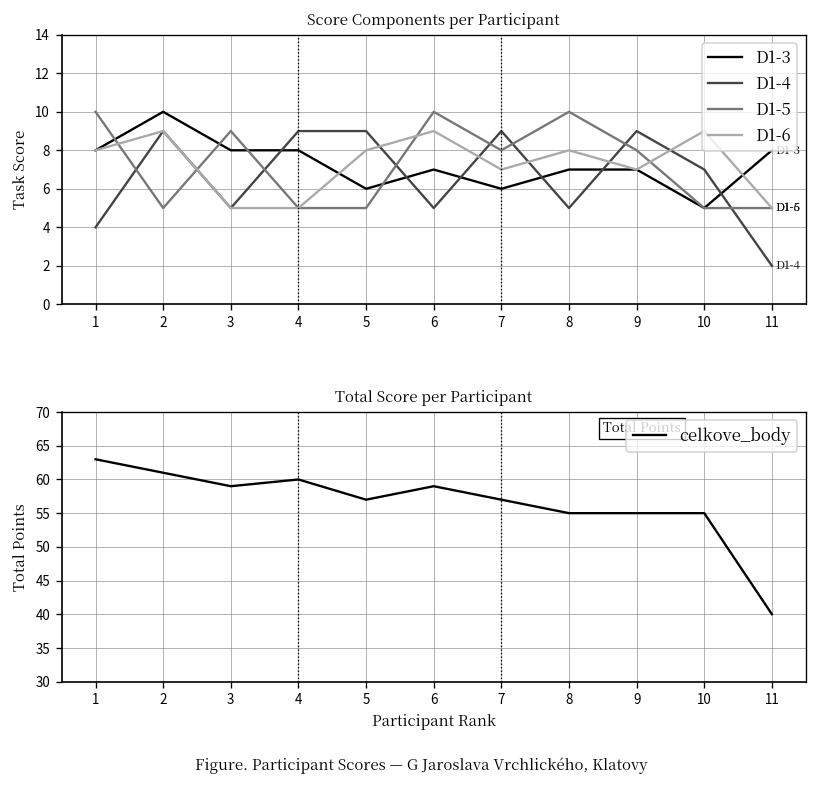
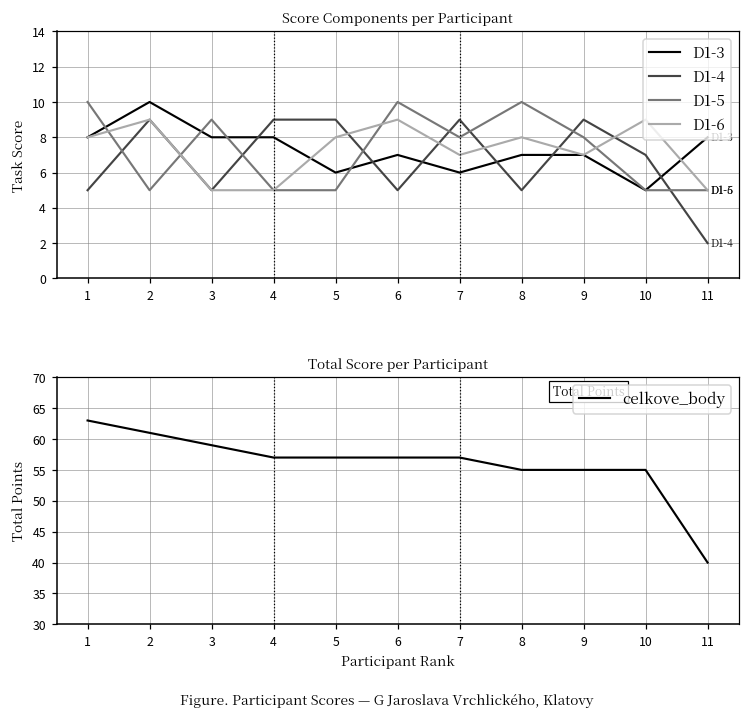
  {
    "Score Components per Participant": {
      "D1-3": {
        "2": 10,
        "3": 8,
        "4": 8,
        "5": 6,
        "6": 7,
        "7": 6,
        "8": 7
      },
      "D1-4": {
-       "1": 4,
+       "1": 5,
        "4": 9,
        "5": 9,
        "6": 5,
        "7": 9,
        "8": 5,
        "9": 9,
        "10": 7
      },
      "D1-5": {
        "1": 10,
        "2": 5,
        "3": 9,
        "5": 5,
        "6": 10,
        "7": 8,
        "8": 10,
        "9": 8
      },
      "D1-6": {
        "5": 8,
        "6": 9,
        "7": 7,
        "8": 8
      }
    },
    "Total Score per Participant": {
      "1": 63,
      "2": 61,
      "3": 59,
-     "4": 60,
+     "4": 57,
      "5": 57,
-     "6": 59,
+     "6": 57,
      "7": 57,
      "8": 55,
      "9": 55,
      "10": 55,
      "11": 40
    }
  }
